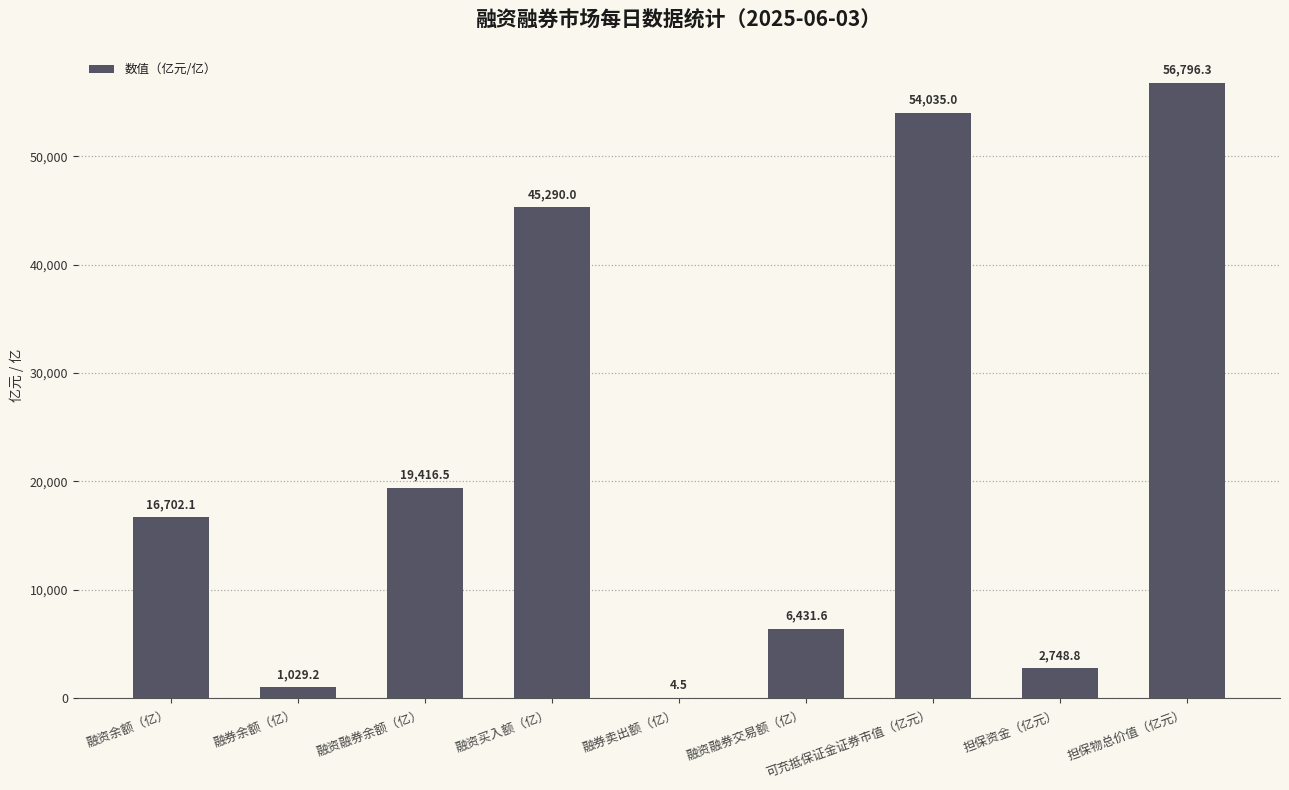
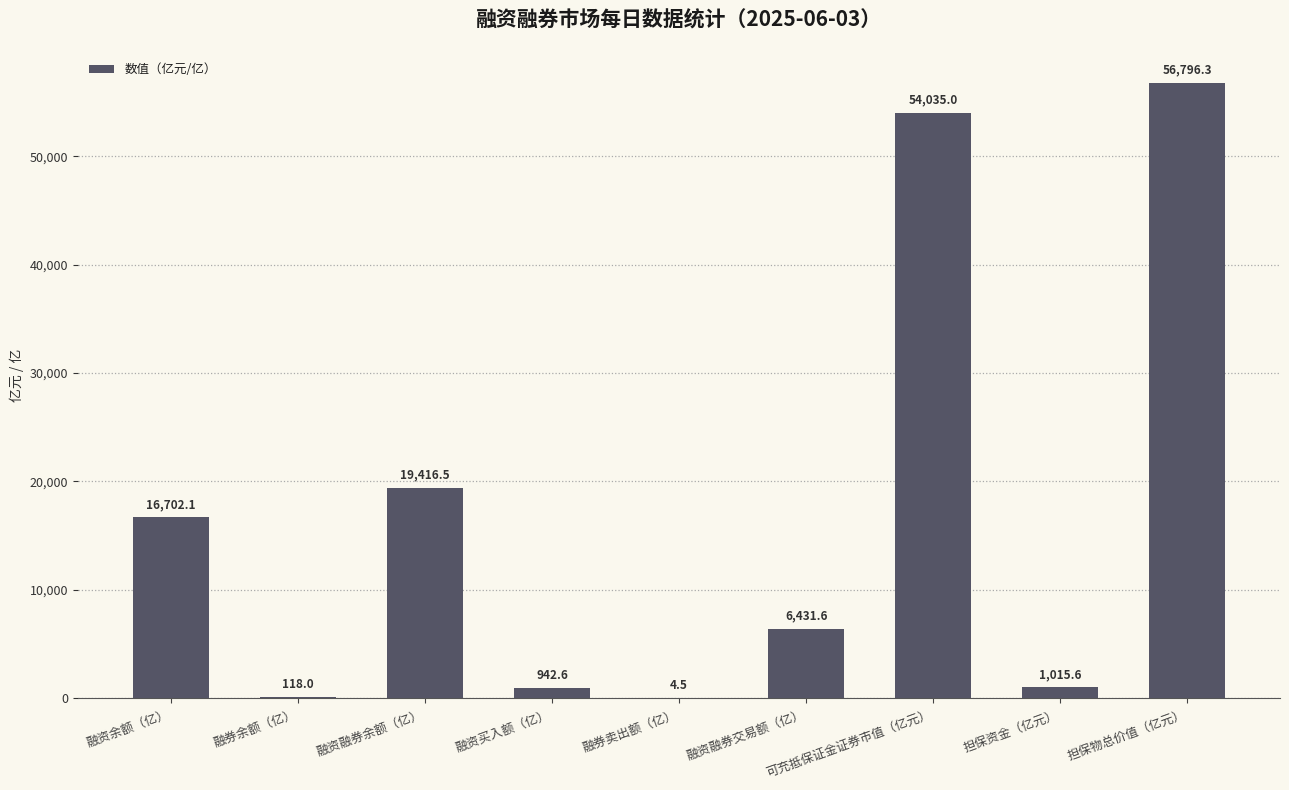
  {
    "融资余额（亿）": "16,702.1",
-   "融券余额（亿）": "1,029.2",
+   "融券余额（亿）": "118.0",
    "融资融券余额（亿）": "19,416.5",
-   "融资买入额（亿）": "45,290.0",
+   "融资买入额（亿）": "942.6",
    "融券卖出额（亿）": "4.5",
    "融资融券交易额（亿）": "6,431.6",
    "可充抵保证金证券市值（亿元）": "54,035.0",
-   "担保资金（亿元）": "2,748.8",
+   "担保资金（亿元）": "1,015.6",
    "担保物总价值（亿元）": "56,796.3"
  }
